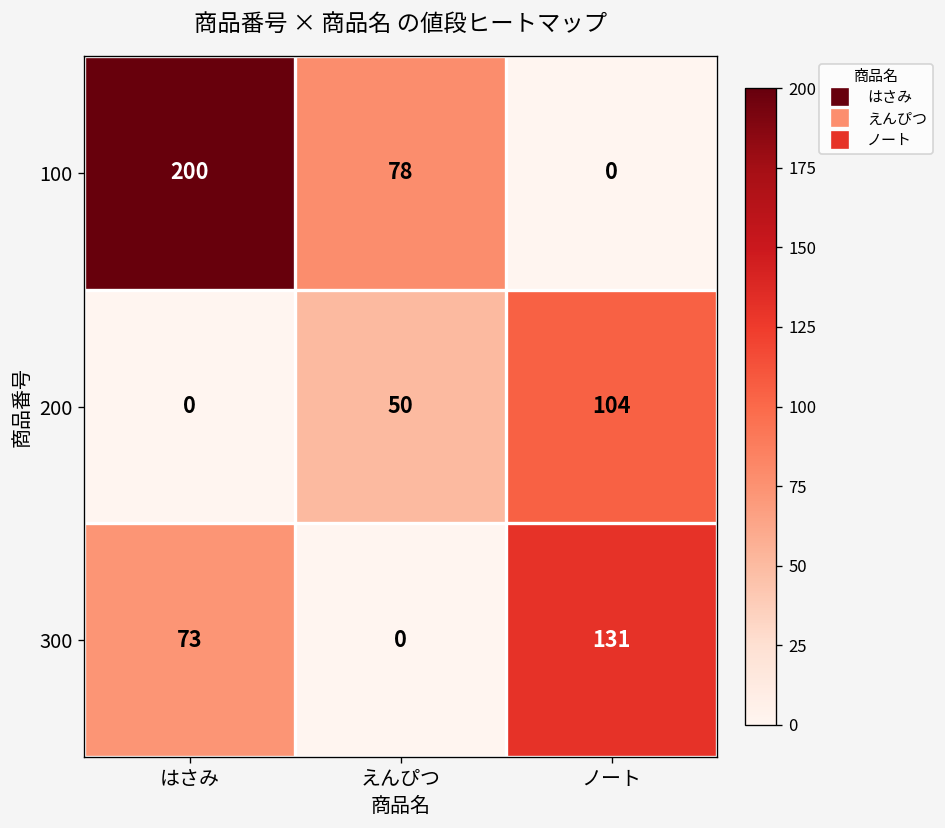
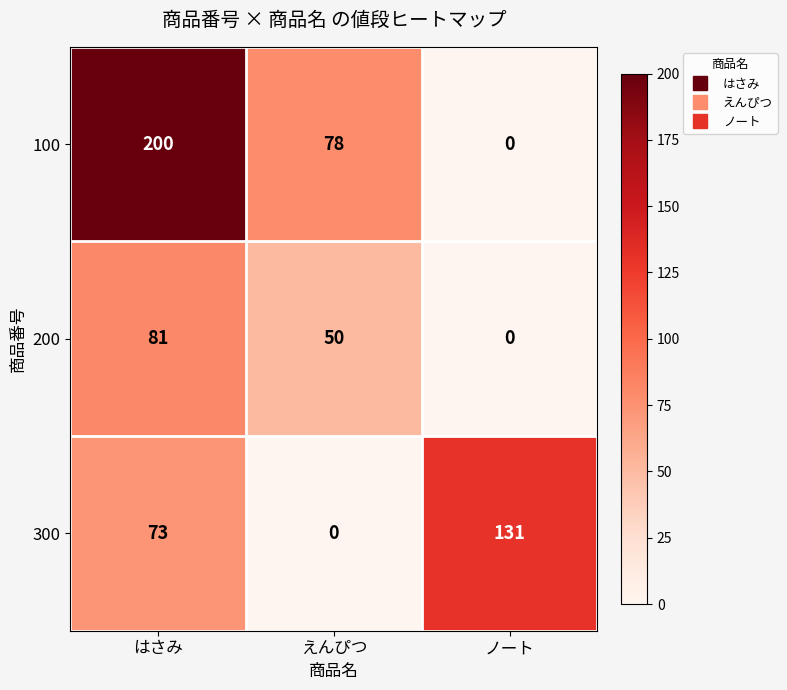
  {
    "100": {
      "はさみ": 200,
      "えんぴつ": 78,
      "ノート": 0
    },
    "200": {
-     "はさみ": 0,
+     "はさみ": 81,
      "えんぴつ": 50,
-     "ノート": 104
+     "ノート": 0
    },
    "300": {
      "はさみ": 73,
      "えんぴつ": 0,
      "ノート": 131
    }
  }
